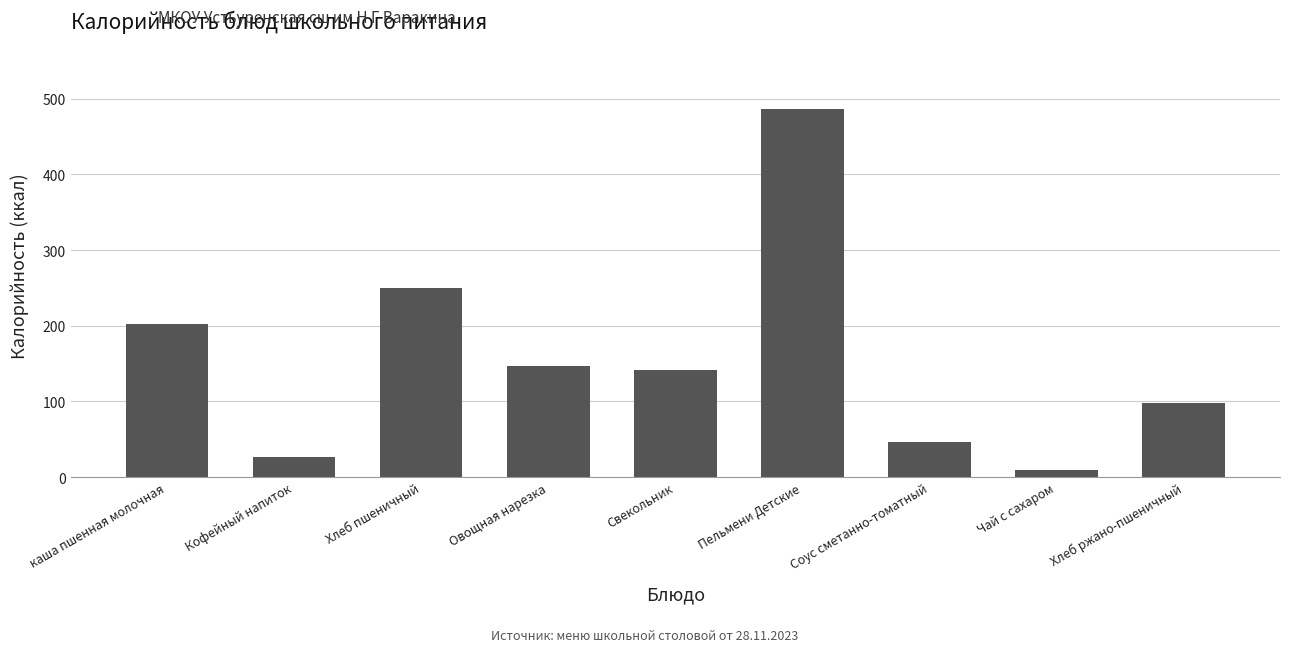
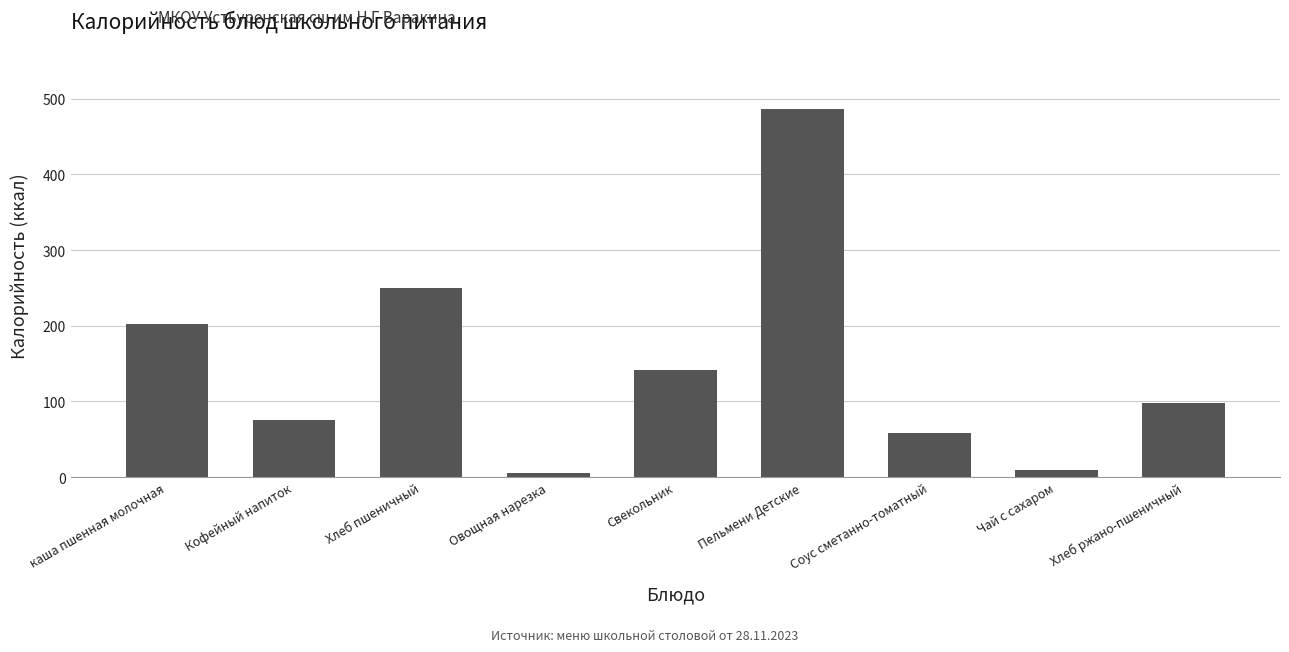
  {
    "каша пшенная молочная": 200,
-   "Кофейный напиток": 30,
+   "Кофейный напиток": 80,
    "Хлеб пшеничный": 250,
-   "Овощная нарезка": 150,
+   "Овощная нарезка": 10,
    "Свекольник": 140,
    "Пельмени Детские": 490,
-   "Соус сметанно-томатный": 50,
+   "Соус сметанно-томатный": 60,
    "Чай с сахаром": 10,
    "Хлеб ржано-пшеничный": 100
  }
